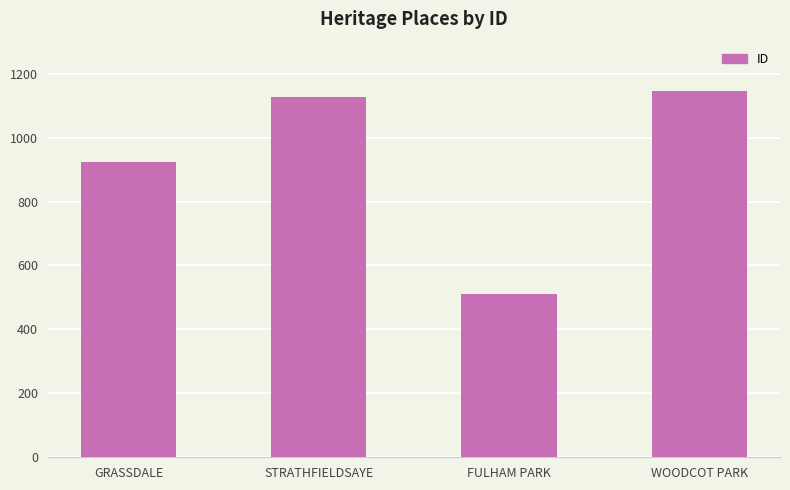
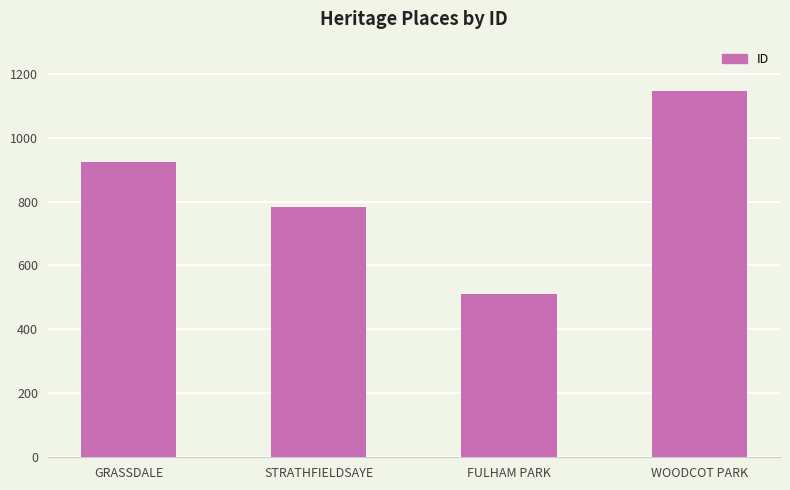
  {
    "GRASSDALE": 930,
-   "STRATHFIELDSAYE": 1130,
+   "STRATHFIELDSAYE": 780,
    "FULHAM PARK": 510,
    "WOODCOT PARK": 1150
  }
